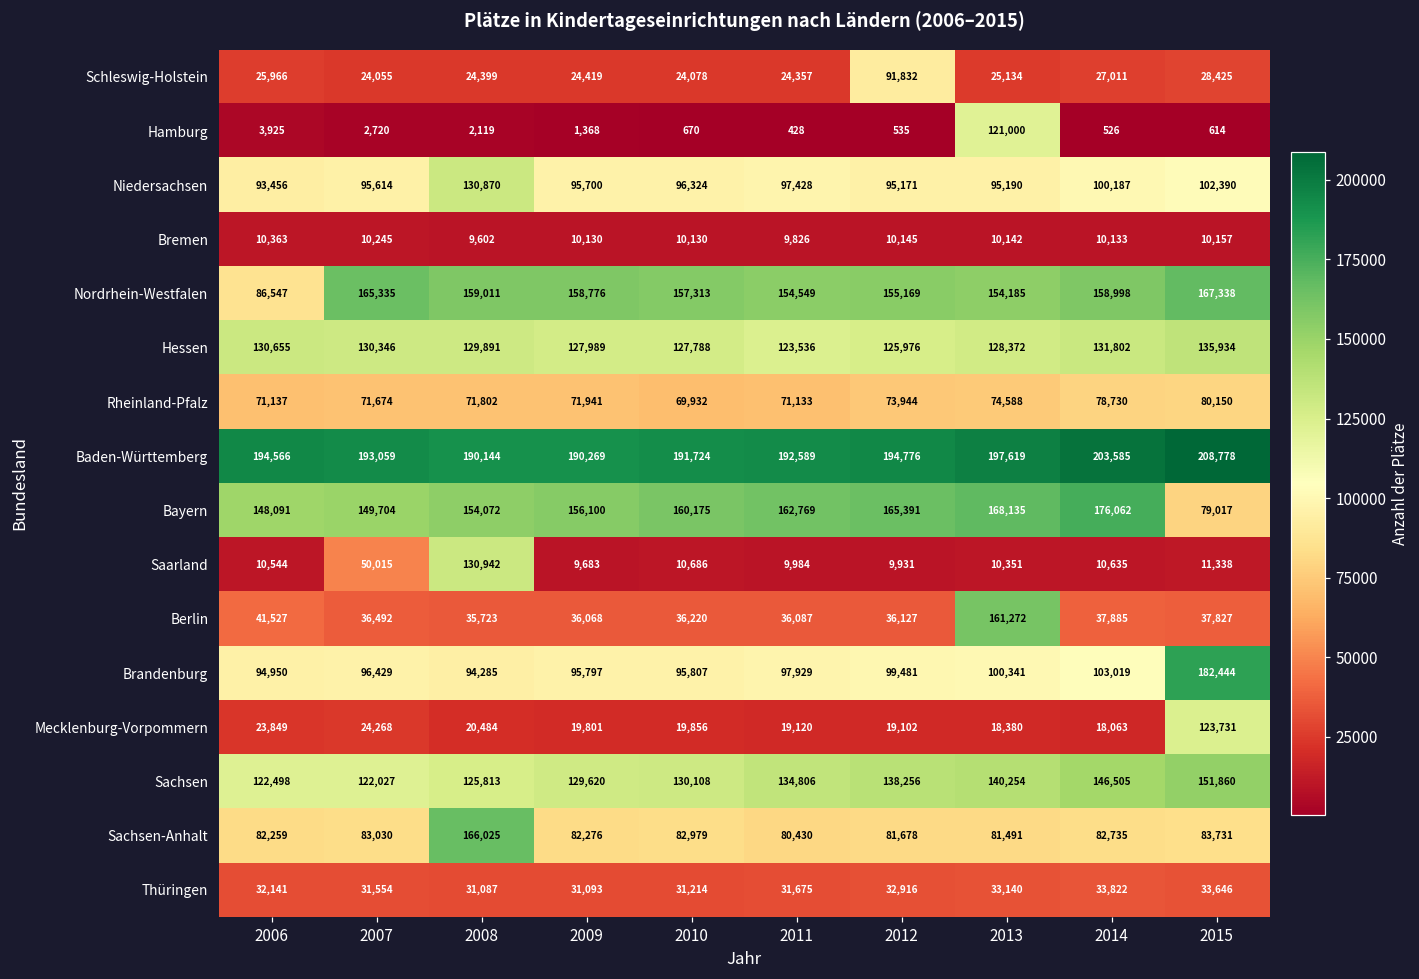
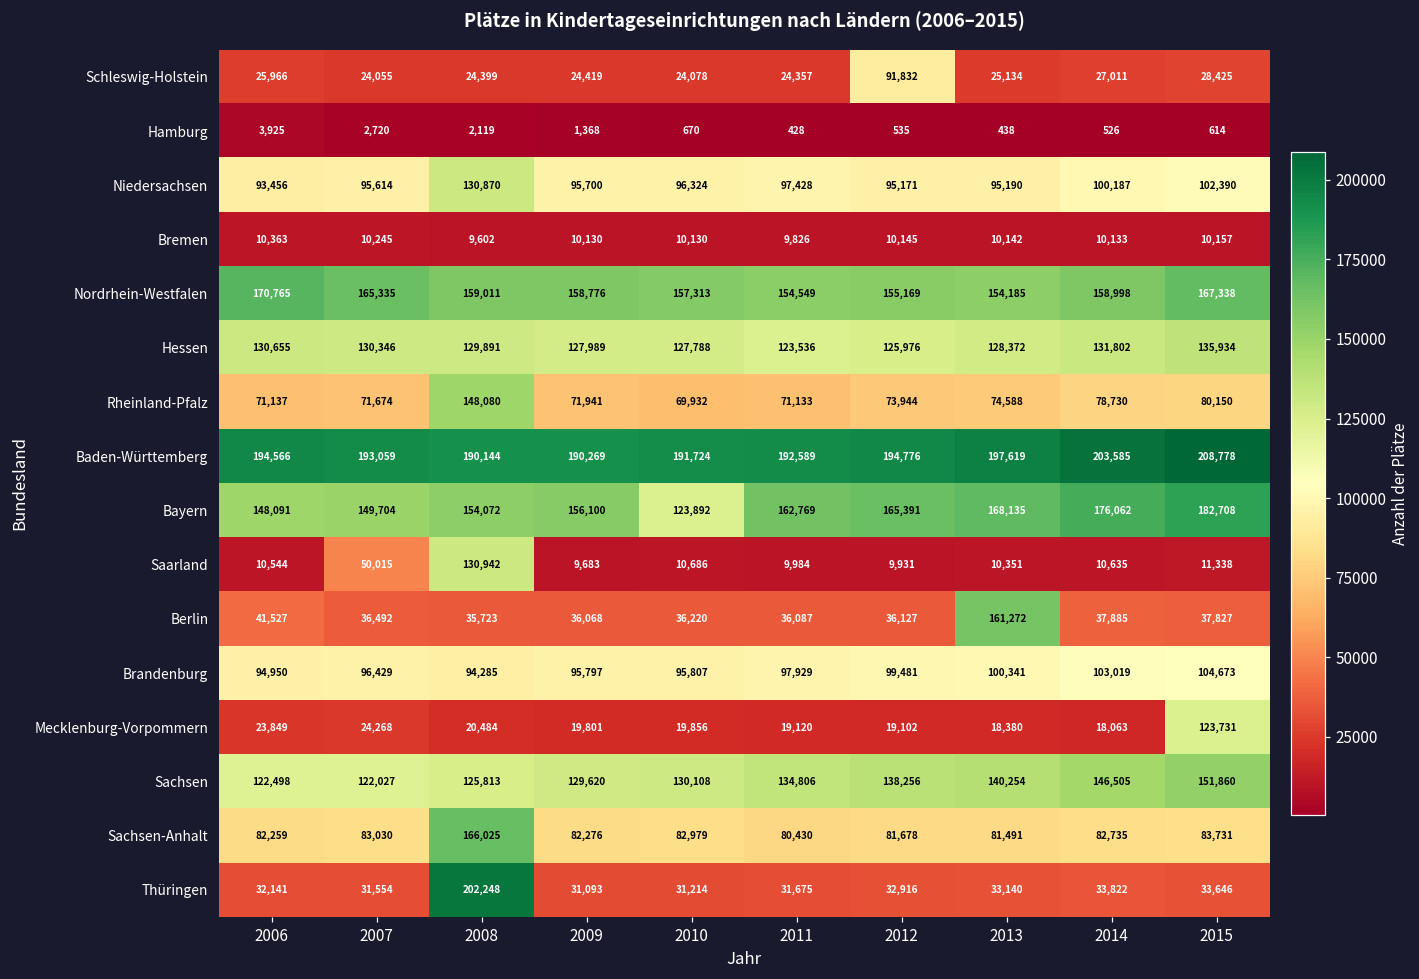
  {
    "Schleswig-Holstein": {
      "2006": "25,966",
      "2007": "24,055",
      "2008": "24,399",
      "2009": "24,419",
      "2010": "24,078",
      "2011": "24,357",
      "2012": "91,832",
      "2013": "25,134",
      "2014": "27,011",
      "2015": "28,425"
    },
    "Hamburg": {
      "2006": "3,925",
      "2007": "2,720",
      "2008": "2,119",
      "2009": "1,368",
      "2010": "670",
      "2011": "428",
      "2012": "535",
-     "2013": "121,000",
+     "2013": "438",
      "2014": "526",
      "2015": "614"
    },
    "Niedersachsen": {
      "2006": "93,456",
      "2007": "95,614",
      "2008": "130,870",
      "2009": "95,700",
      "2010": "96,324",
      "2011": "97,428",
      "2012": "95,171",
      "2013": "95,190",
      "2014": "100,187",
      "2015": "102,390"
    },
    "Bremen": {
      "2006": "10,363",
      "2007": "10,245",
      "2008": "9,602",
      "2009": "10,130",
      "2010": "10,130",
      "2011": "9,826",
      "2012": "10,145",
      "2013": "10,142",
      "2014": "10,133",
      "2015": "10,157"
    },
    "Nordrhein-Westfalen": {
-     "2006": "86,547",
+     "2006": "170,765",
      "2007": "165,335",
      "2008": "159,011",
      "2009": "158,776",
      "2010": "157,313",
      "2011": "154,549",
      "2012": "155,169",
      "2013": "154,185",
      "2014": "158,998",
      "2015": "167,338"
    },
    "Hessen": {
      "2006": "130,655",
      "2007": "130,346",
      "2008": "129,891",
      "2009": "127,989",
      "2010": "127,788",
      "2011": "123,536",
      "2012": "125,976",
      "2013": "128,372",
      "2014": "131,802",
      "2015": "135,934"
    },
    "Rheinland-Pfalz": {
      "2006": "71,137",
      "2007": "71,674",
-     "2008": "71,802",
+     "2008": "148,080",
      "2009": "71,941",
      "2010": "69,932",
      "2011": "71,133",
      "2012": "73,944",
      "2013": "74,588",
      "2014": "78,730",
      "2015": "80,150"
    },
    "Baden-Württemberg": {
      "2006": "194,566",
      "2007": "193,059",
      "2008": "190,144",
      "2009": "190,269",
      "2010": "191,724",
      "2011": "192,589",
      "2012": "194,776",
      "2013": "197,619",
      "2014": "203,585",
      "2015": "208,778"
    },
    "Bayern": {
      "2006": "148,091",
      "2007": "149,704",
      "2008": "154,072",
      "2009": "156,100",
-     "2010": "160,175",
+     "2010": "123,892",
      "2011": "162,769",
      "2012": "165,391",
      "2013": "168,135",
      "2014": "176,062",
-     "2015": "79,017"
+     "2015": "182,708"
    },
    "Saarland": {
      "2006": "10,544",
      "2007": "50,015",
      "2008": "130,942",
      "2009": "9,683",
      "2010": "10,686",
      "2011": "9,984",
      "2012": "9,931",
      "2013": "10,351",
      "2014": "10,635",
      "2015": "11,338"
    },
    "Berlin": {
      "2006": "41,527",
      "2007": "36,492",
      "2008": "35,723",
      "2009": "36,068",
      "2010": "36,220",
      "2011": "36,087",
      "2012": "36,127",
      "2013": "161,272",
      "2014": "37,885",
      "2015": "37,827"
    },
    "Brandenburg": {
      "2006": "94,950",
      "2007": "96,429",
      "2008": "94,285",
      "2009": "95,797",
      "2010": "95,807",
      "2011": "97,929",
      "2012": "99,481",
      "2013": "100,341",
      "2014": "103,019",
-     "2015": "182,444"
+     "2015": "104,673"
    },
    "Mecklenburg-Vorpommern": {
      "2006": "23,849",
      "2007": "24,268",
      "2008": "20,484",
      "2009": "19,801",
      "2010": "19,856",
      "2011": "19,120",
      "2012": "19,102",
      "2013": "18,380",
      "2014": "18,063",
      "2015": "123,731"
    },
    "Sachsen": {
      "2006": "122,498",
      "2007": "122,027",
      "2008": "125,813",
      "2009": "129,620",
      "2010": "130,108",
      "2011": "134,806",
      "2012": "138,256",
      "2013": "140,254",
      "2014": "146,505",
      "2015": "151,860"
    },
    "Sachsen-Anhalt": {
      "2006": "82,259",
      "2007": "83,030",
      "2008": "166,025",
      "2009": "82,276",
      "2010": "82,979",
      "2011": "80,430",
      "2012": "81,678",
      "2013": "81,491",
      "2014": "82,735",
      "2015": "83,731"
    },
    "Thüringen": {
      "2006": "32,141",
      "2007": "31,554",
-     "2008": "31,087",
+     "2008": "202,248",
      "2009": "31,093",
      "2010": "31,214",
      "2011": "31,675",
      "2012": "32,916",
      "2013": "33,140",
      "2014": "33,822",
      "2015": "33,646"
    }
  }
